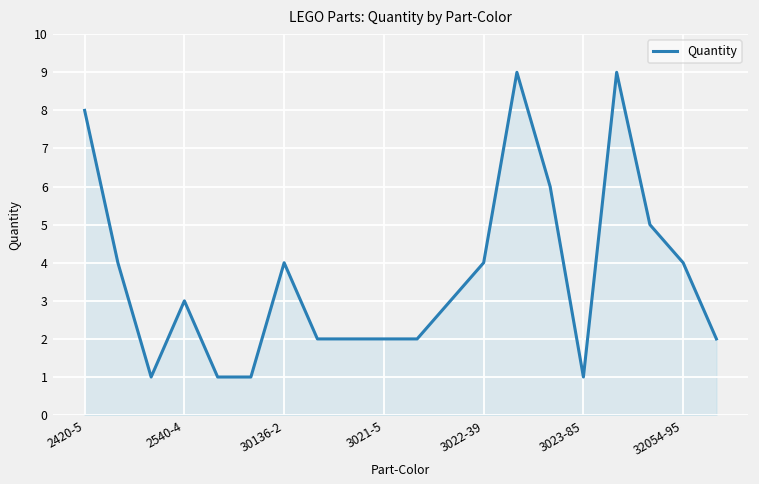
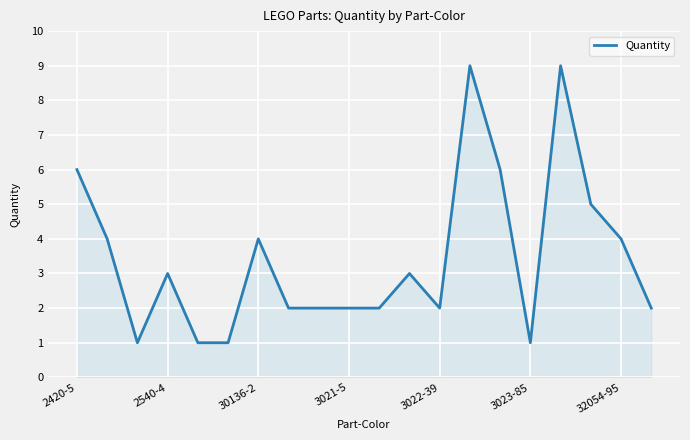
  {
-   "2420-5": 8,
+   "2420-5": 6,
    "2540-4": 3,
    "30136-2": 4,
    "3021-5": 2,
-   "3022-39": 4,
+   "3022-39": 2,
    "3023-85": 1,
    "32054-95": 4
  }
